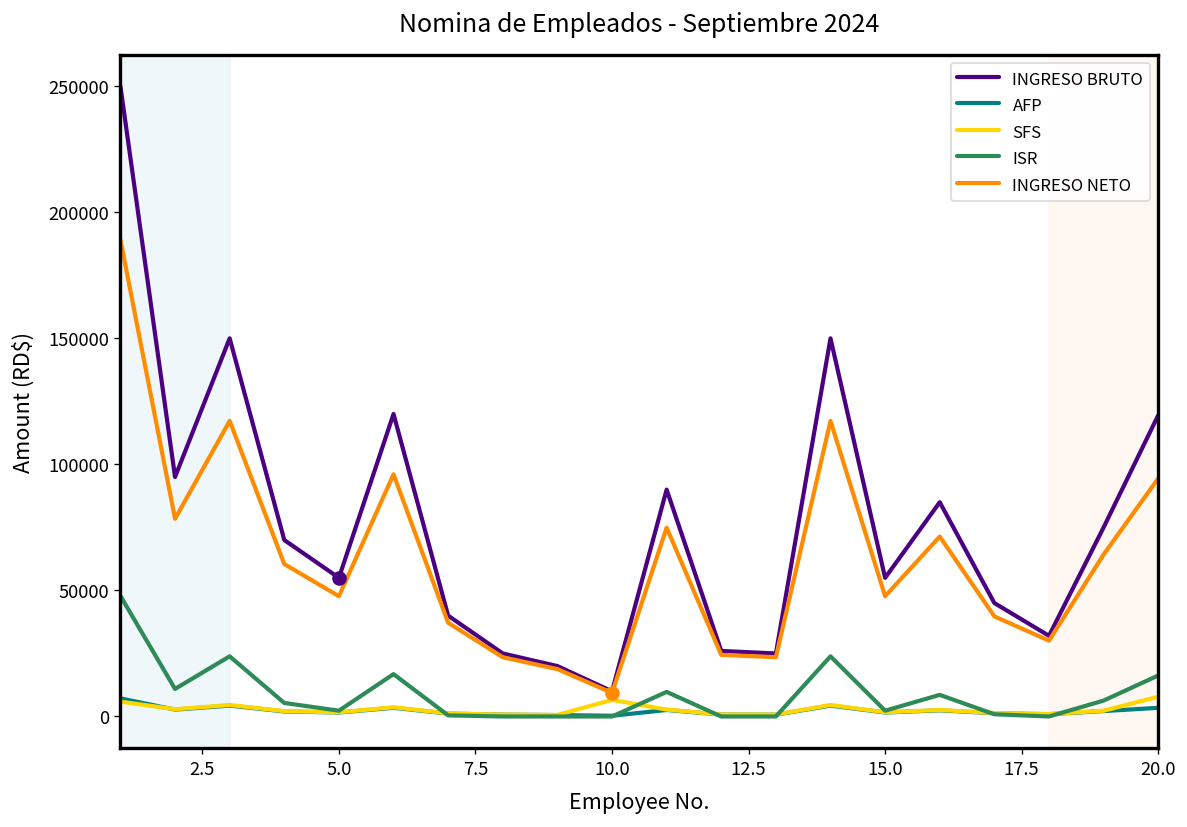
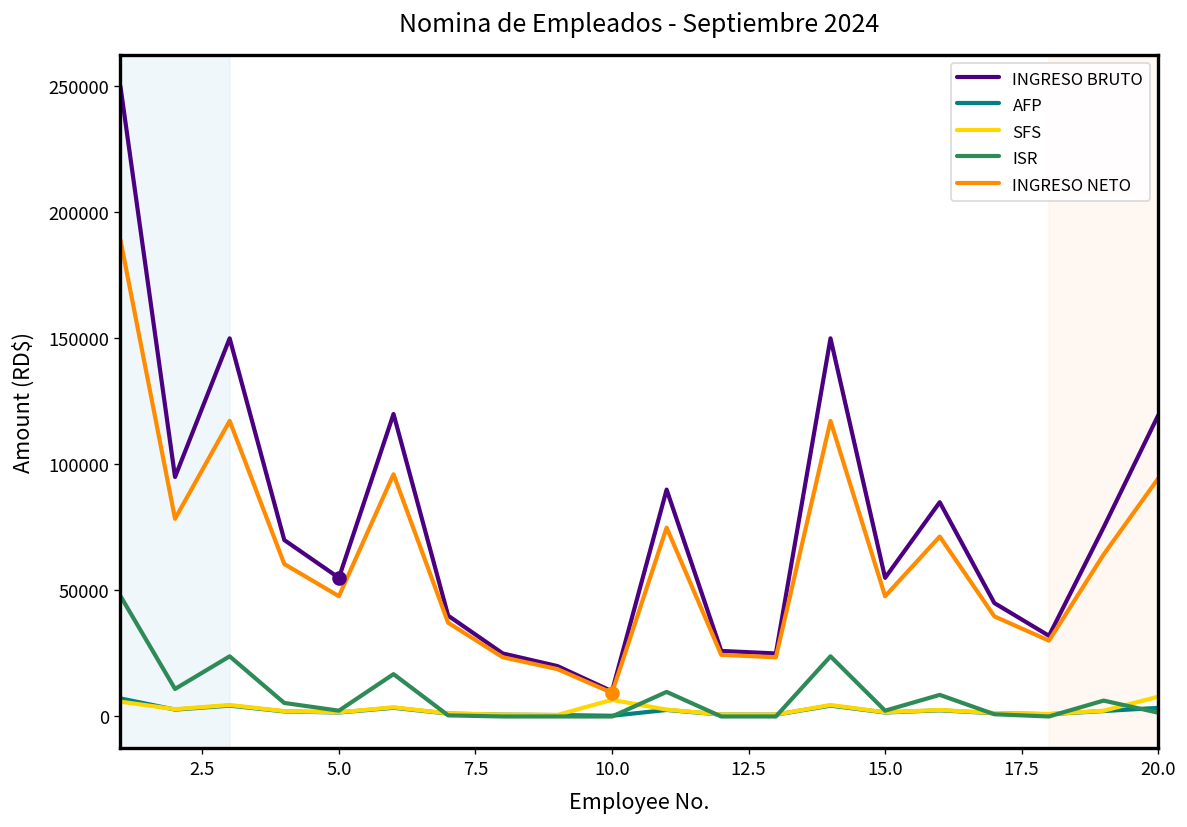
  {
    "AFP": {
      "20.0": 3000
    },
    "SFS": {
      "10.0": 7000,
      "20.0": 8000
    },
    "ISR": {
-     "20.0": 16000
+     "20.0": 1000
    }
  }
